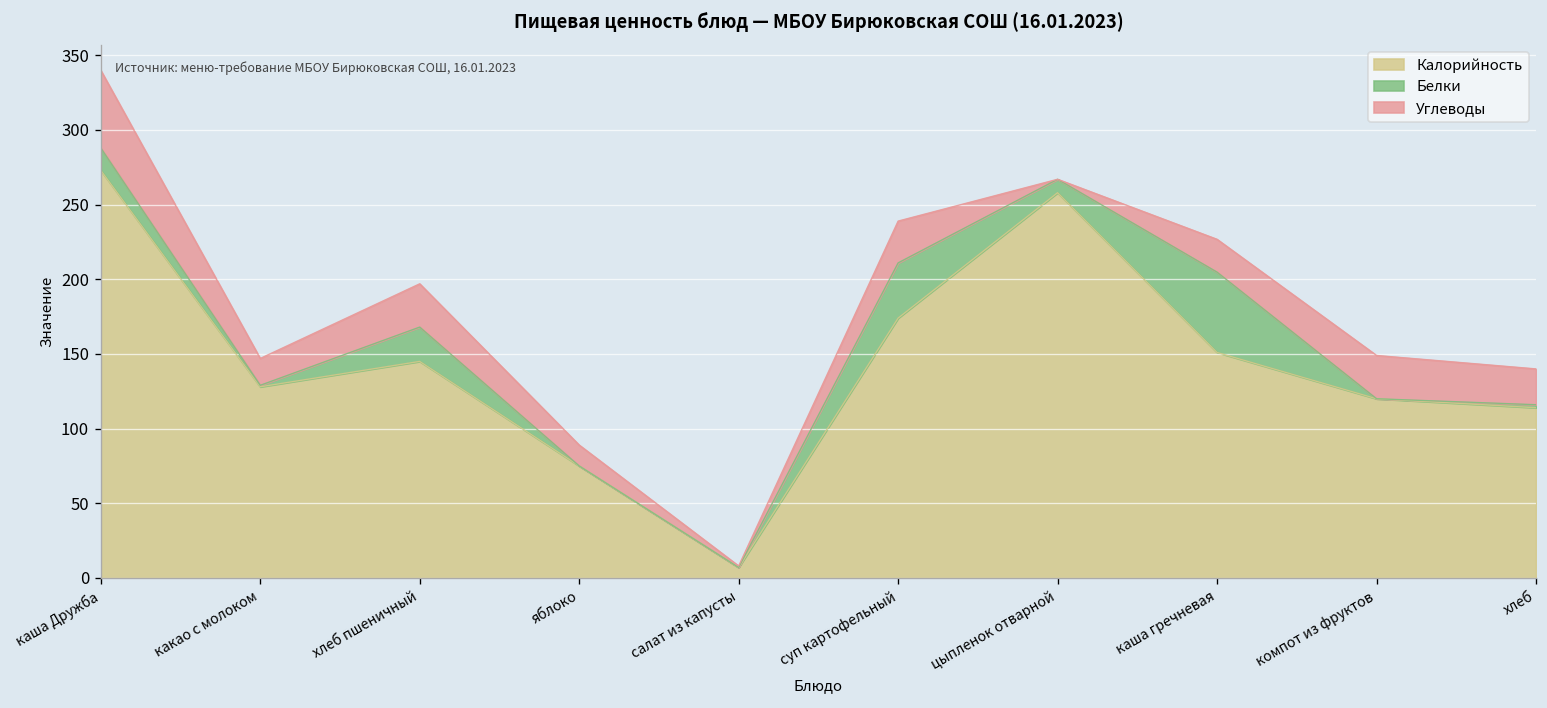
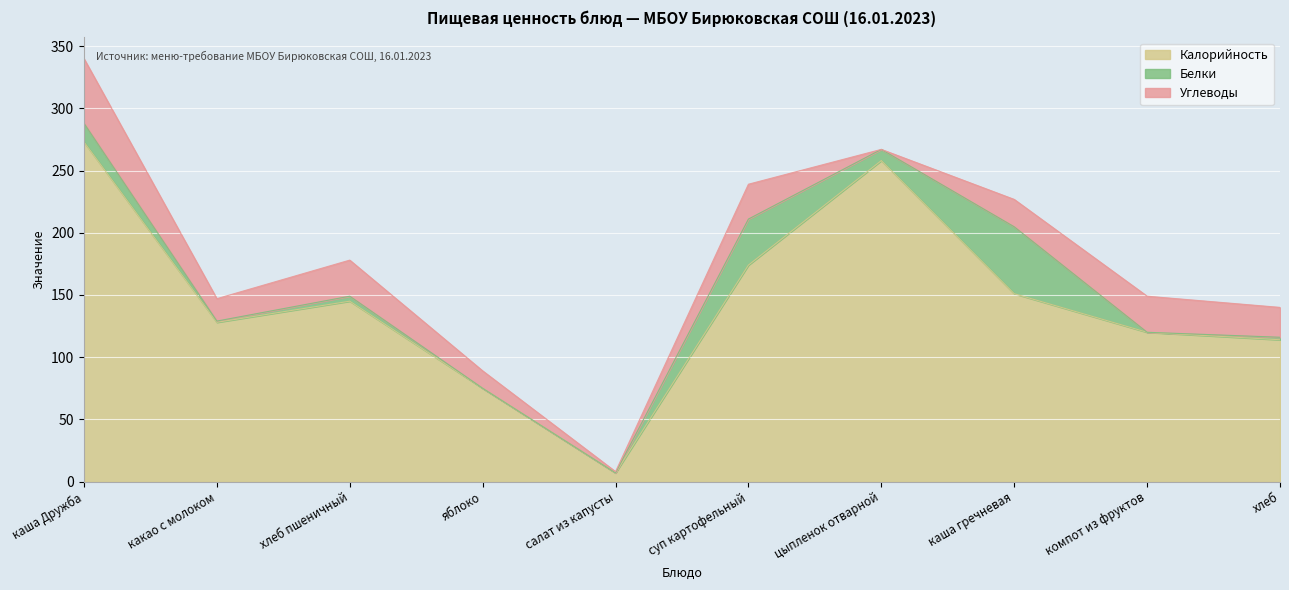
  {
    "Белки": {
      "каша Дружба": 15,
-     "хлеб пшеничный": 23,
+     "хлеб пшеничный": 4,
      "суп картофельный": 37,
      "каша гречневая": 54
    }
  }
